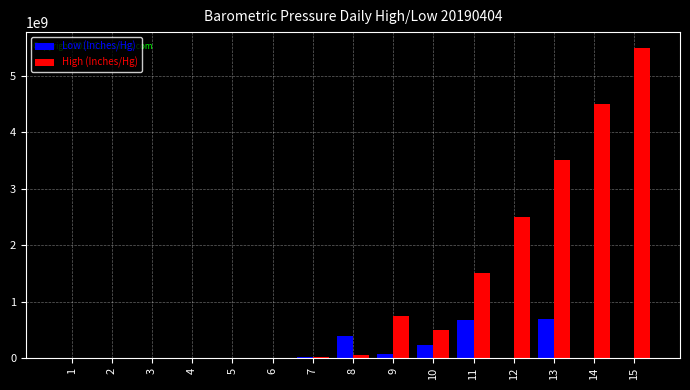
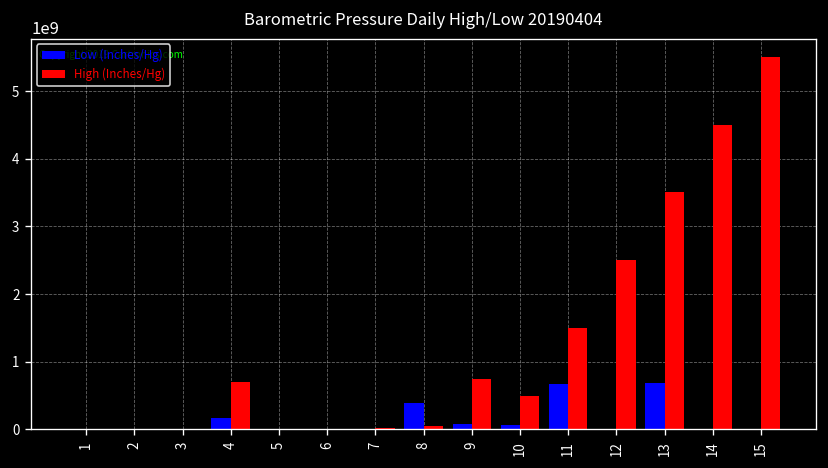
  {
    "Low (Inches/Hg)": {
      "1": 0,
-     "4": 0,
+     "4": 200000000,
      "8": 400000000,
      "9": 100000000,
-     "10": 200000000,
+     "10": 100000000,
      "11": 700000000,
      "12": 0,
      "13": 700000000,
      "14": 0,
      "15": 0
    },
    "High (Inches/Hg)": {
-     "4": 0,
+     "4": 700000000,
      "8": 100000000,
      "9": 700000000,
      "10": 500000000,
      "11": 1500000000,
      "12": 2500000000,
      "13": 3500000000,
      "14": 4500000000,
      "15": 5500000000
    }
  }
